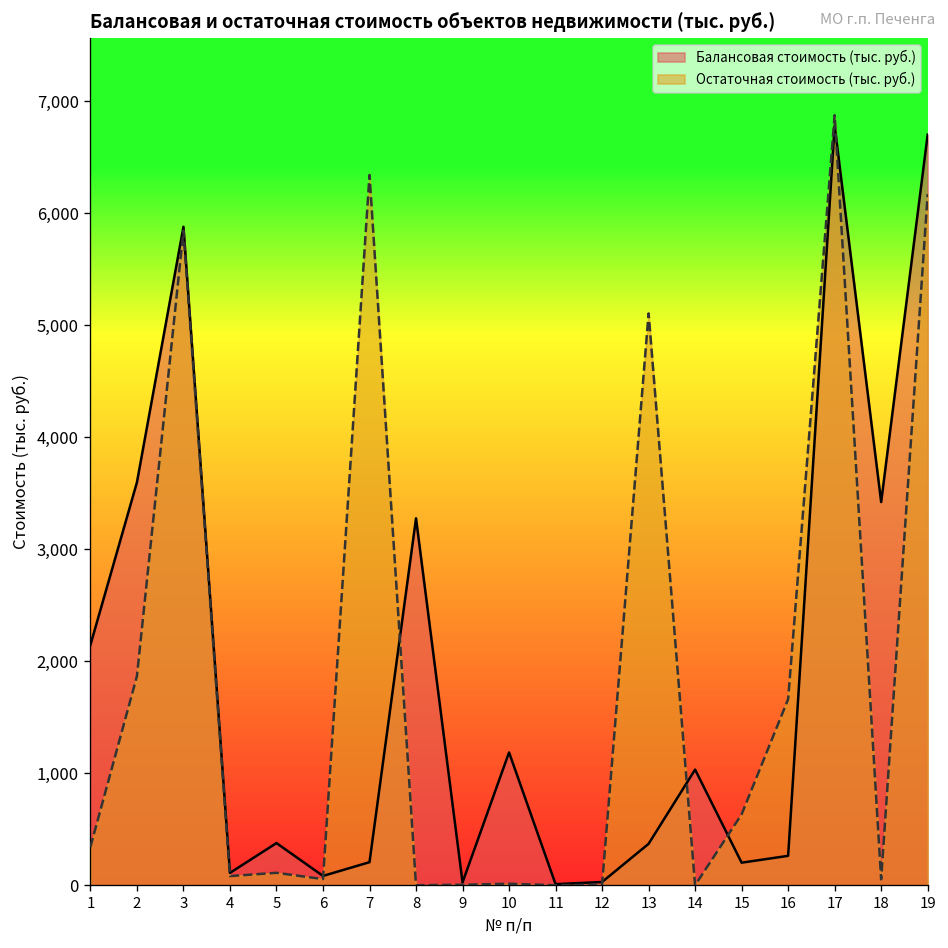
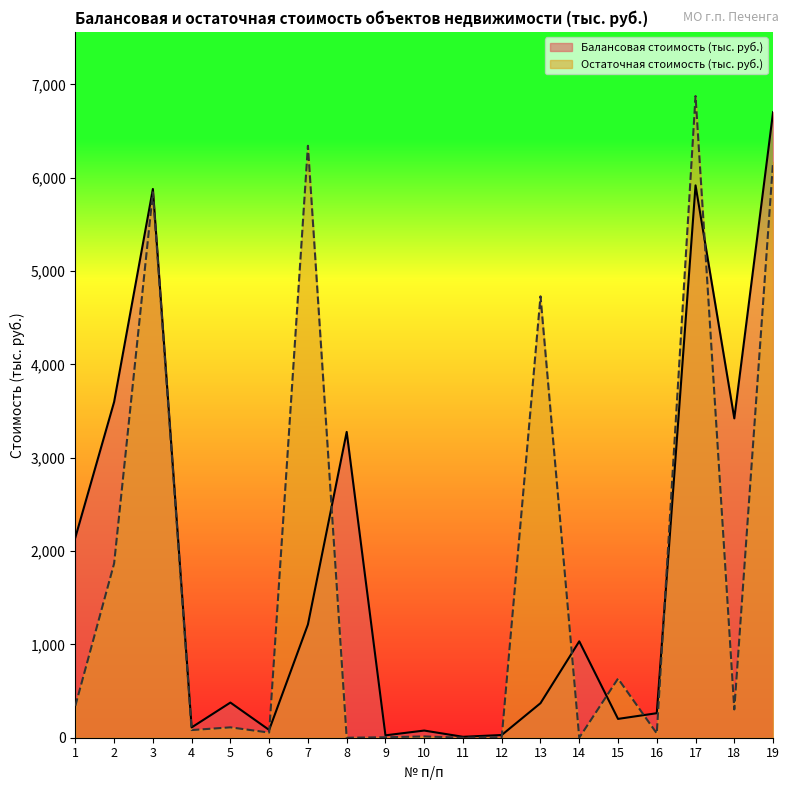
  {
    "Балансовая стоимость (тыс. руб.)": {
      "1": "2,100",
      "2": "3,600",
      "3": "5,900",
      "4": "100",
      "5": "400",
      "6": "100",
-     "7": "200",
+     "7": "1,200",
      "8": "3,300",
-     "10": "1,200",
+     "10": "100",
      "13": "400",
      "14": "1,000",
      "15": "200",
      "16": "300",
-     "17": "6,800",
+     "17": "5,900",
      "18": "3,400",
      "19": "6,700"
    },
    "Остаточная стоимость (тыс. руб.)": {
      "1": "300",
      "2": "1,900",
      "3": "5,800",
      "4": "100",
      "5": "100",
      "6": "100",
      "7": "6,300",
      "8": "0",
      "10": "0",
-     "13": "5,100",
+     "13": "4,700",
      "14": "0",
      "15": "600",
-     "16": "1,700",
+     "16": "0",
      "17": "6,900",
-     "18": "100",
+     "18": "300",
      "19": "6,200"
    }
  }
